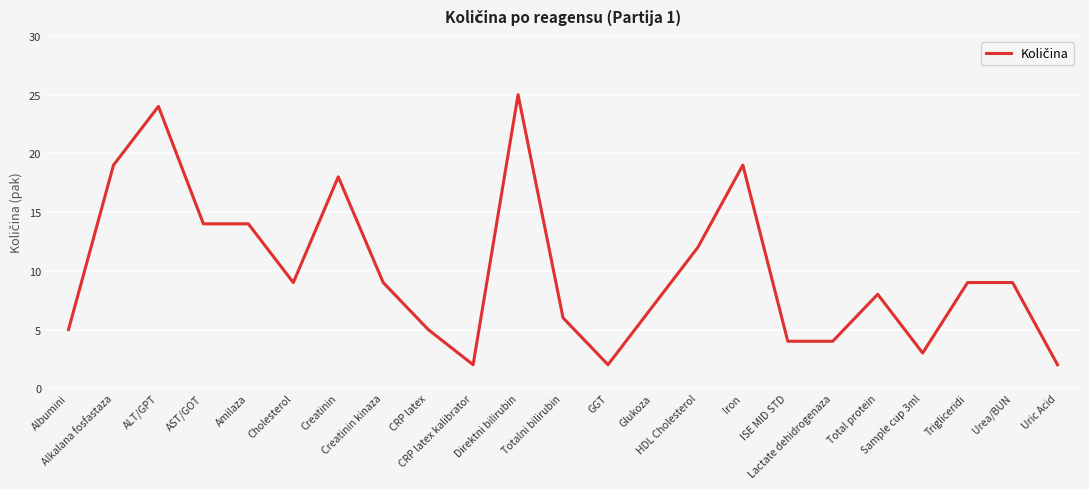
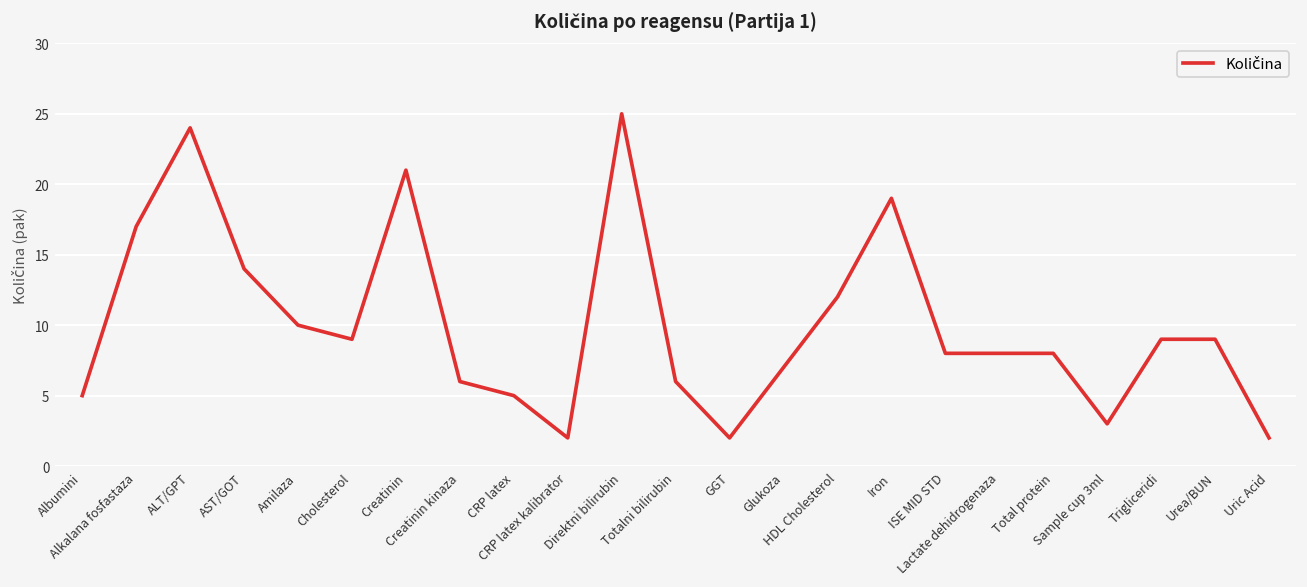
  {
    "Albumini": 5,
-   "Alkalana fosfastaza": 19,
+   "Alkalana fosfastaza": 17,
    "ALT/GPT": 24,
    "AST/GOT": 14,
-   "Amilaza": 14,
+   "Amilaza": 10,
    "Cholesterol": 9,
-   "Creatinin": 18,
-   "Creatinin kinaza": 9,
+   "Creatinin": 21,
+   "Creatinin kinaza": 6,
    "CRP latex": 5,
    "CRP latex kalibrator": 2,
    "Direktni bilirubin": 25,
    "Totalni bilirubin": 6,
    "GGT": 2,
    "Glukoza": 7,
    "HDL Cholesterol": 12,
    "Iron": 19,
-   "ISE MID STD": 4,
-   "Lactate dehidrogenaza": 4,
+   "ISE MID STD": 8,
+   "Lactate dehidrogenaza": 8,
    "Total protein": 8,
    "Sample cup 3ml": 3,
    "Trigliceridi": 9,
    "Urea/BUN": 9,
    "Uric Acid": 2
  }
